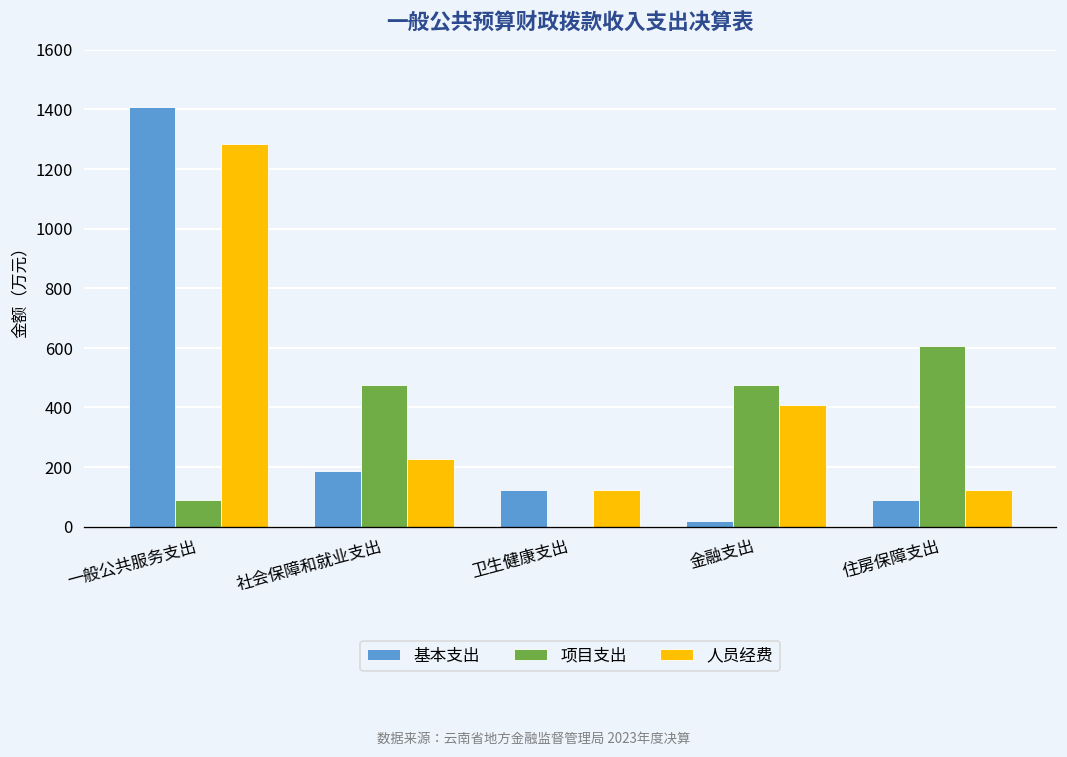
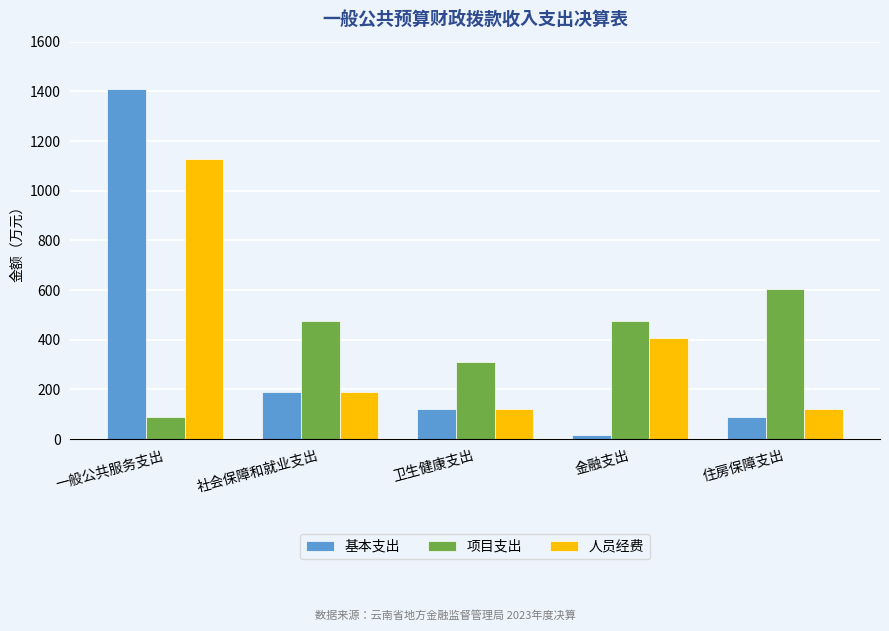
  {
    "基本支出": {
      "一般公共服务支出": 1410,
      "社会保障和就业支出": 190,
      "卫生健康支出": 120,
      "金融支出": 20,
      "住房保障支出": 90
    },
    "项目支出": {
      "一般公共服务支出": 90,
      "社会保障和就业支出": 480,
-     "卫生健康支出": 0,
+     "卫生健康支出": 310,
      "金融支出": 470,
      "住房保障支出": 610
    },
    "人员经费": {
-     "一般公共服务支出": 1280,
-     "社会保障和就业支出": 230,
+     "一般公共服务支出": 1130,
+     "社会保障和就业支出": 190,
      "卫生健康支出": 120,
      "金融支出": 410,
      "住房保障支出": 120
    }
  }
